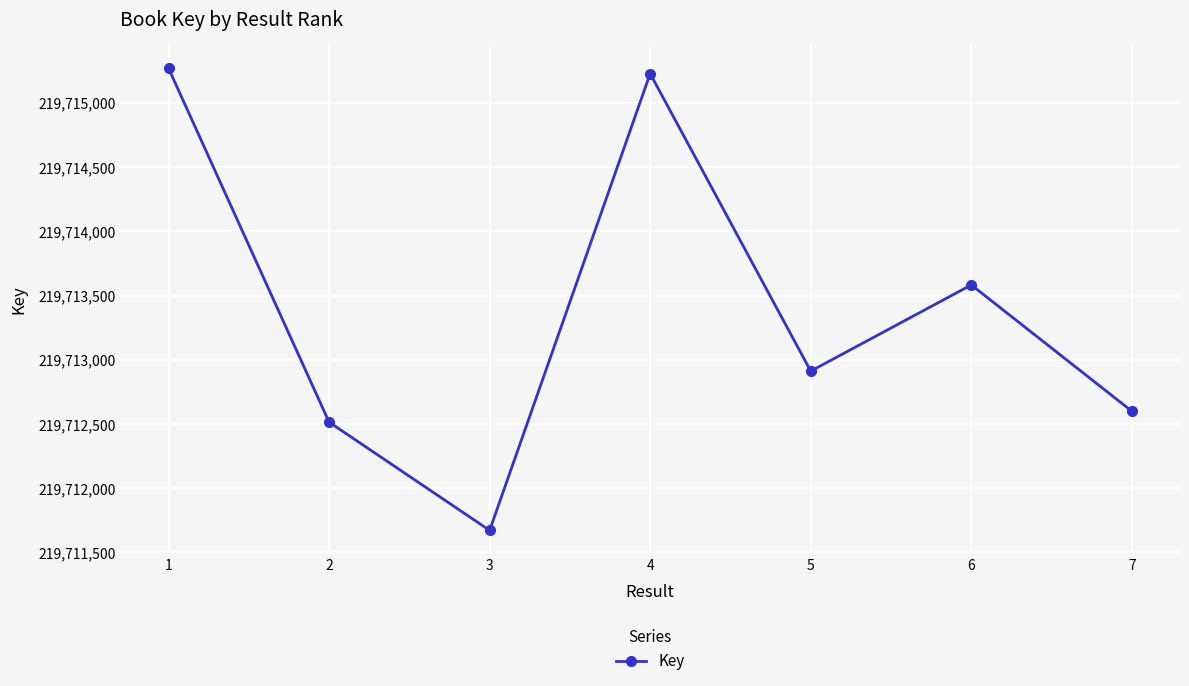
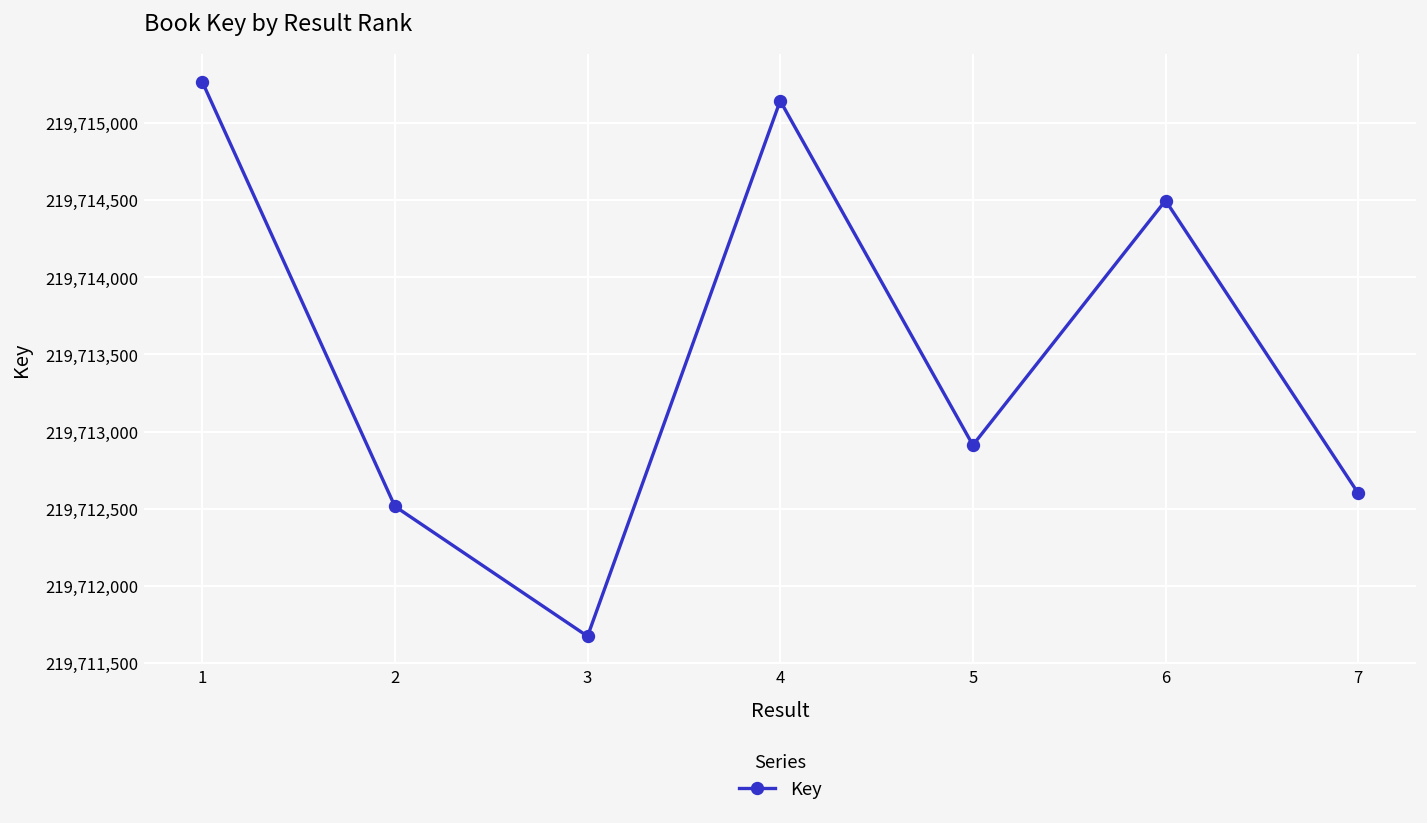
  {
    "1": "219,715,270",
    "2": "219,712,520",
    "3": "219,711,670",
-   "4": "219,715,230",
+   "4": "219,715,150",
    "5": "219,712,910",
-   "6": "219,713,580",
+   "6": "219,714,500",
    "7": "219,712,600"
  }
